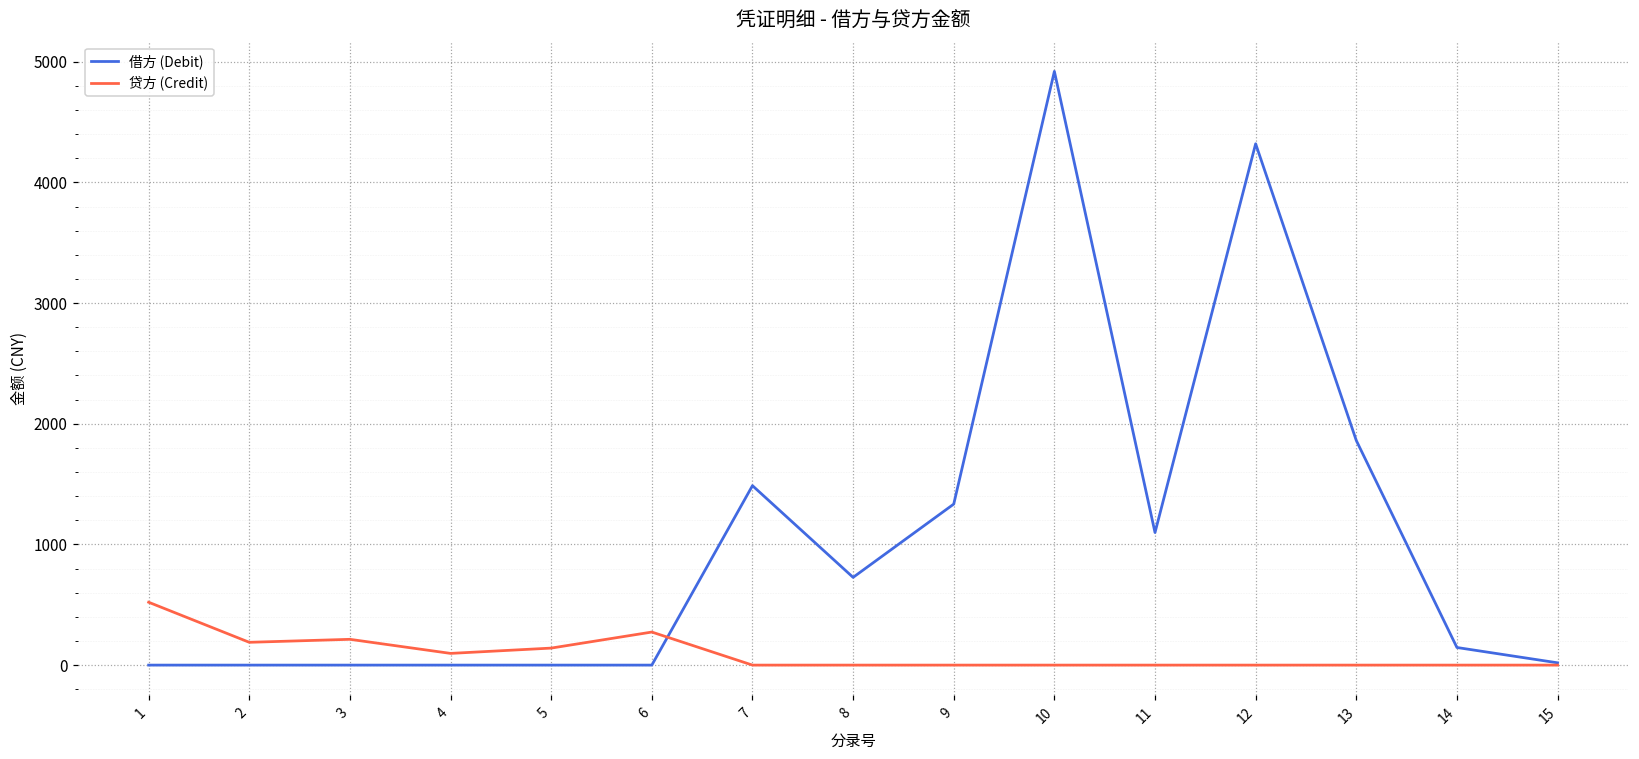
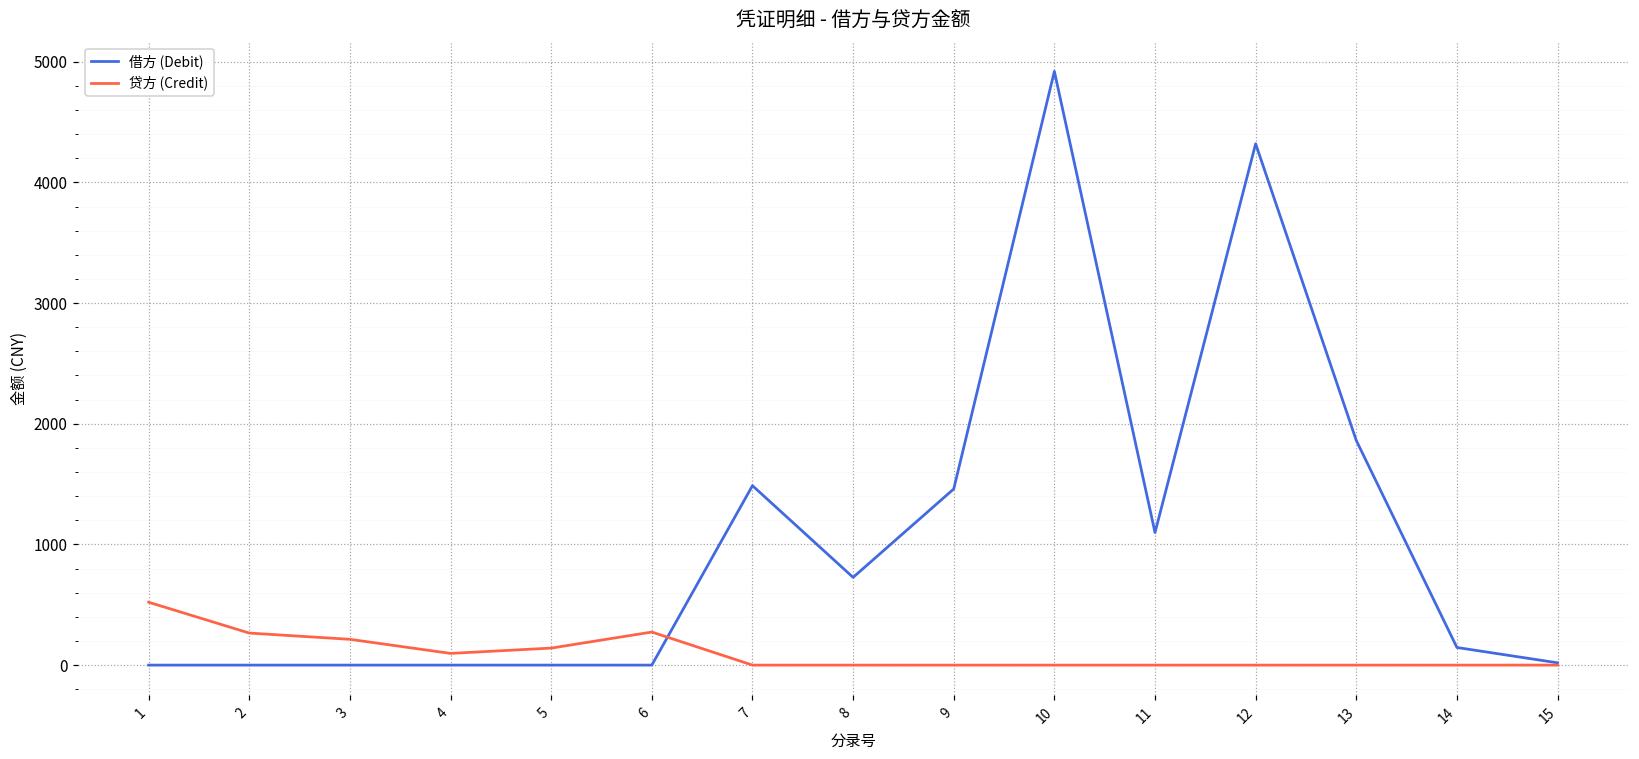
  {
    "借方 (Debit)": {
      "1": 0,
      "2": 0,
      "3": 0,
      "4": 0,
      "5": 0,
      "6": 0,
      "7": 1490,
      "8": 730,
-     "9": 1330,
+     "9": 1460,
      "10": 4920,
      "11": 1100,
      "12": 4320,
      "13": 1860,
      "14": 150
    },
    "贷方 (Credit)": {
      "1": 520,
-     "2": 190,
+     "2": 270,
      "3": 210,
      "4": 100,
      "5": 140,
      "6": 270,
      "7": 0,
      "8": 0,
      "9": 0,
      "10": 0,
      "11": 0,
      "12": 0,
      "13": 0,
      "14": 0
    }
  }
